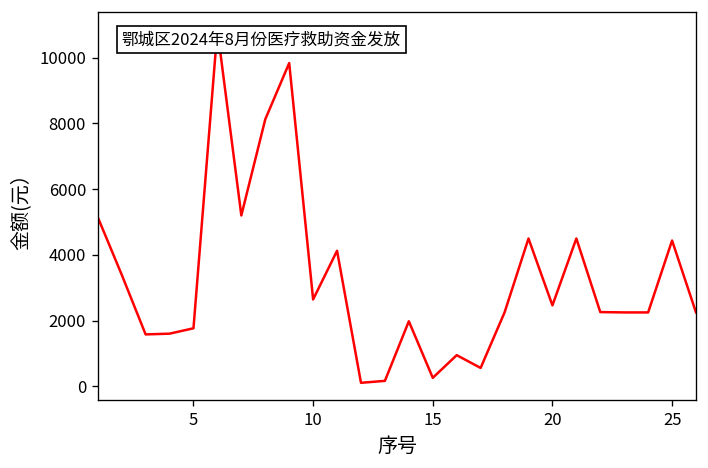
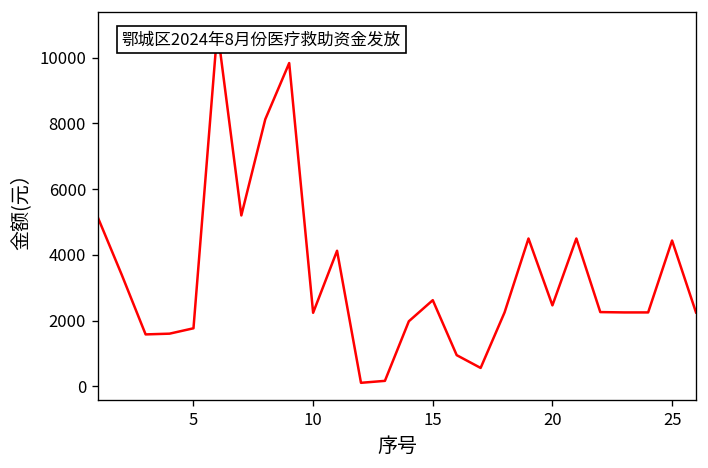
  {
    "5": 1800,
-   "10": 2600,
-   "15": 300,
+   "10": 2200,
+   "15": 2600,
    "20": 2500,
    "25": 4400
  }
